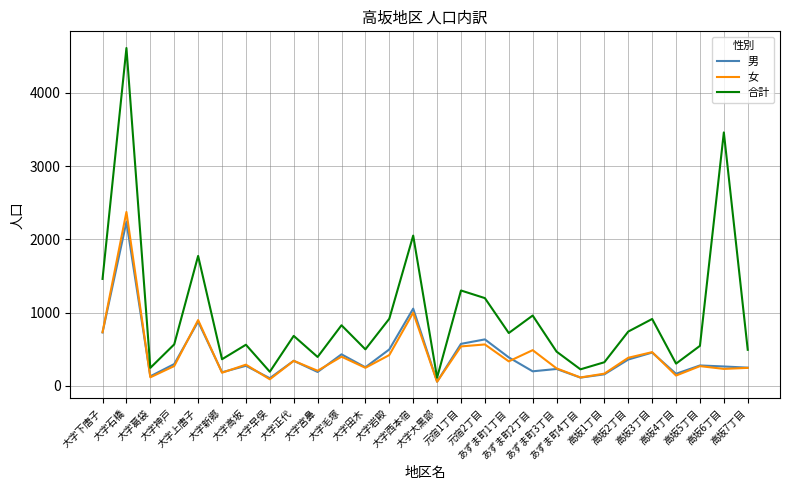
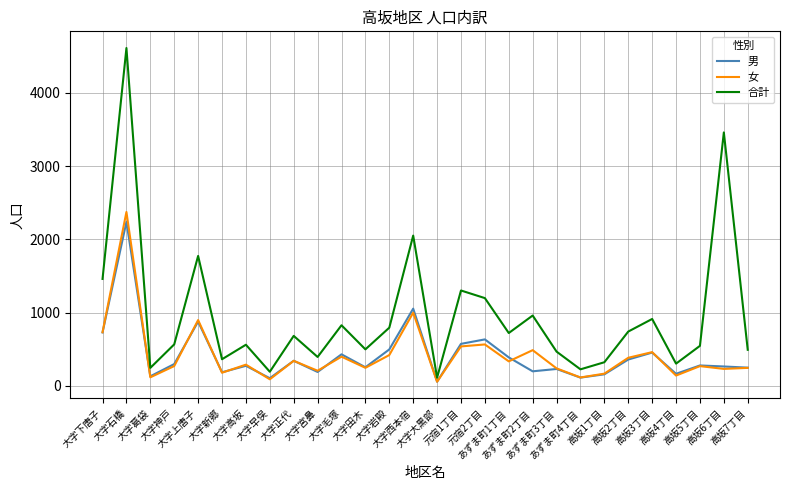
  {
    "男": {
      "大字石橋": 2200,
      "大字岩殿": 500,
      "大字西本宿": 1100,
      "元宿2丁目": 600,
      "あずま町1丁目": 400,
      "あずま町2丁目": 200
    },
    "女": {
      "大字石橋": 2400,
      "大字岩殿": 400,
      "大字西本宿": 1000,
      "元宿2丁目": 600,
      "あずま町1丁目": 300,
      "あずま町2丁目": 500
    },
    "合計": {
      "大字下唐子": 1500,
      "大字石橋": 4600,
      "大字葛袋": 200,
      "大字神戸": 600,
      "大字上唐子": 1800,
      "大字新郷": 400,
      "大字高坂": 600,
      "大字早俣": 200,
      "大字正代": 700,
      "大字宮鼻": 400,
      "大字毛塚": 800,
      "大字田木": 500,
-     "大字岩殿": 900,
+     "大字岩殿": 800,
      "大字西本宿": 2100,
      "大字大黒部": 100,
      "元宿1丁目": 1300,
      "元宿2丁目": 1200,
      "あずま町1丁目": 700,
      "あずま町2丁目": 1000,
      "あずま町3丁目": 500,
      "あずま町4丁目": 200,
      "高坂1丁目": 300,
      "高坂2丁目": 700,
      "高坂3丁目": 900,
      "高坂4丁目": 300,
      "高坂5丁目": 500,
      "高坂6丁目": 3500,
      "高坂7丁目": 500
    }
  }
